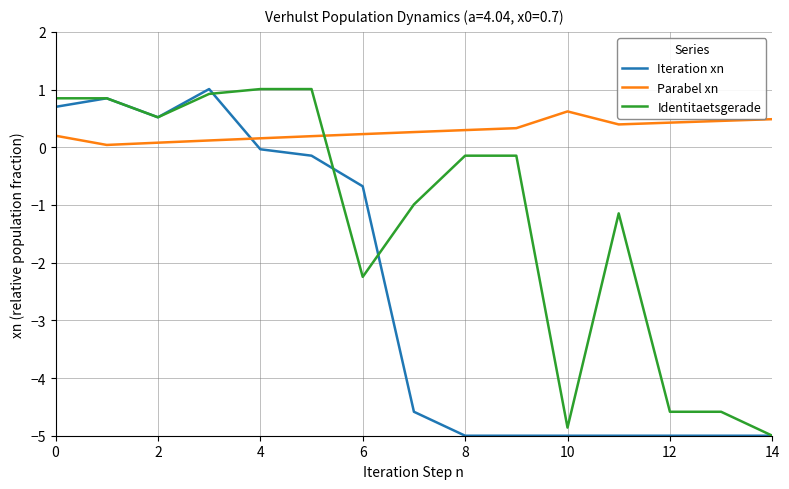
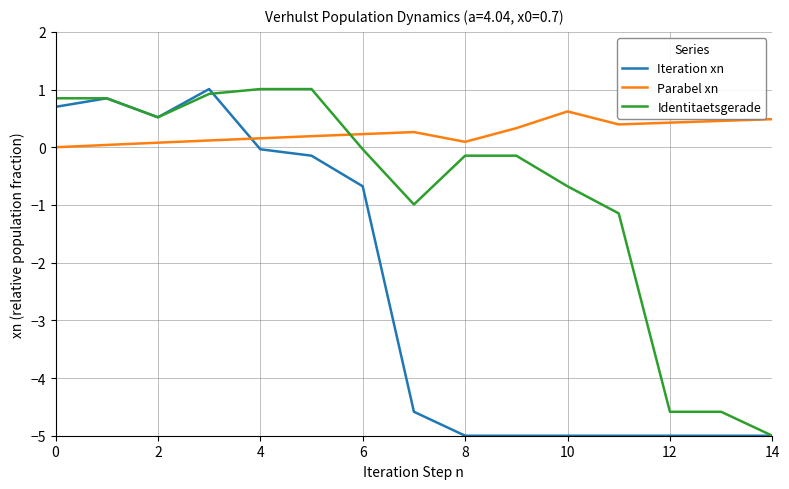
  {
    "Iteration xn": {
      "0": 0.7,
      "4": 0.0,
      "6": -0.7,
      "8": -5.0,
      "10": -5.0,
      "12": -5.0
    },
    "Parabel xn": {
-     "0": 0.2,
+     "0": 0.0,
      "2": 0.1,
      "4": 0.2,
      "6": 0.2,
-     "8": 0.3,
+     "8": 0.1,
      "10": 0.6,
      "12": 0.4,
      "14": 0.5
    },
    "Identitaetsgerade": {
      "0": 0.8,
      "4": 1.0,
-     "6": -2.2,
+     "6": 0.0,
      "8": -0.1,
-     "10": -4.9,
+     "10": -0.7,
      "12": -4.6
    }
  }
